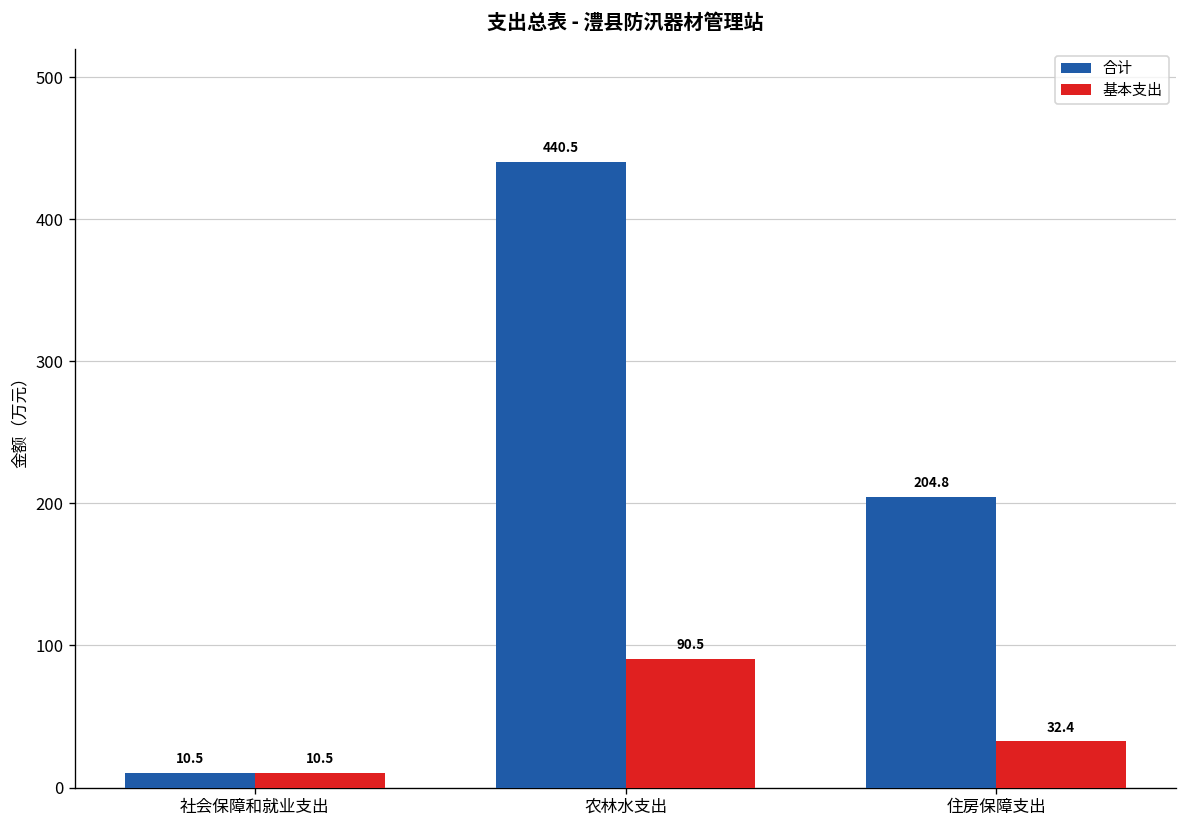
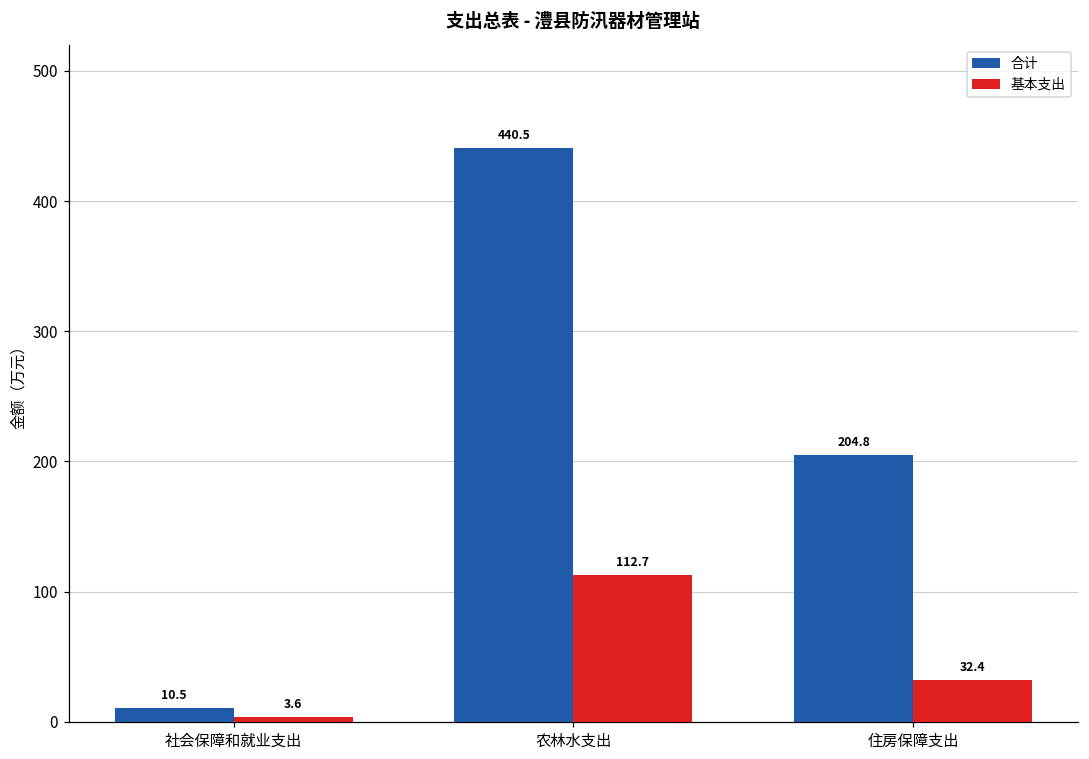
  {
    "合计": {
      "社会保障和就业支出": 10.5,
      "农林水支出": 440.5,
      "住房保障支出": 204.8
    },
    "基本支出": {
-     "社会保障和就业支出": 10.5,
-     "农林水支出": 90.5,
+     "社会保障和就业支出": 3.6,
+     "农林水支出": 112.7,
      "住房保障支出": 32.4
    }
  }
